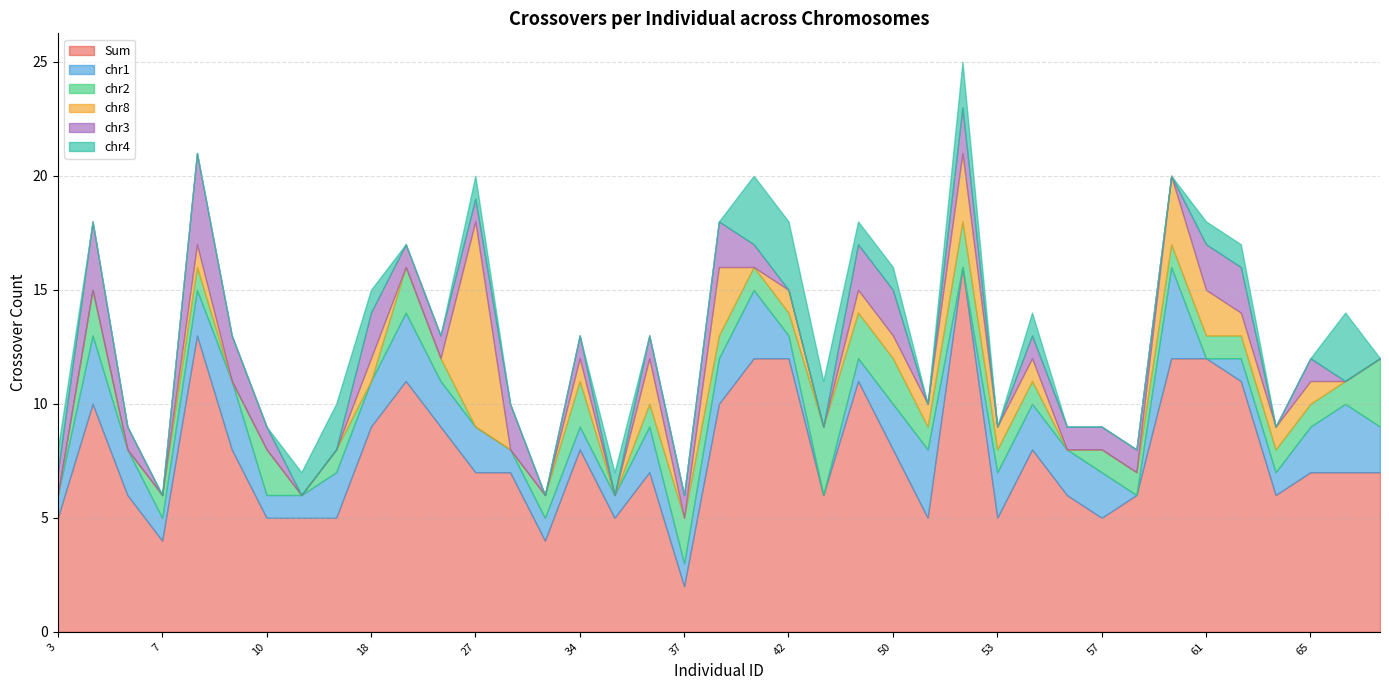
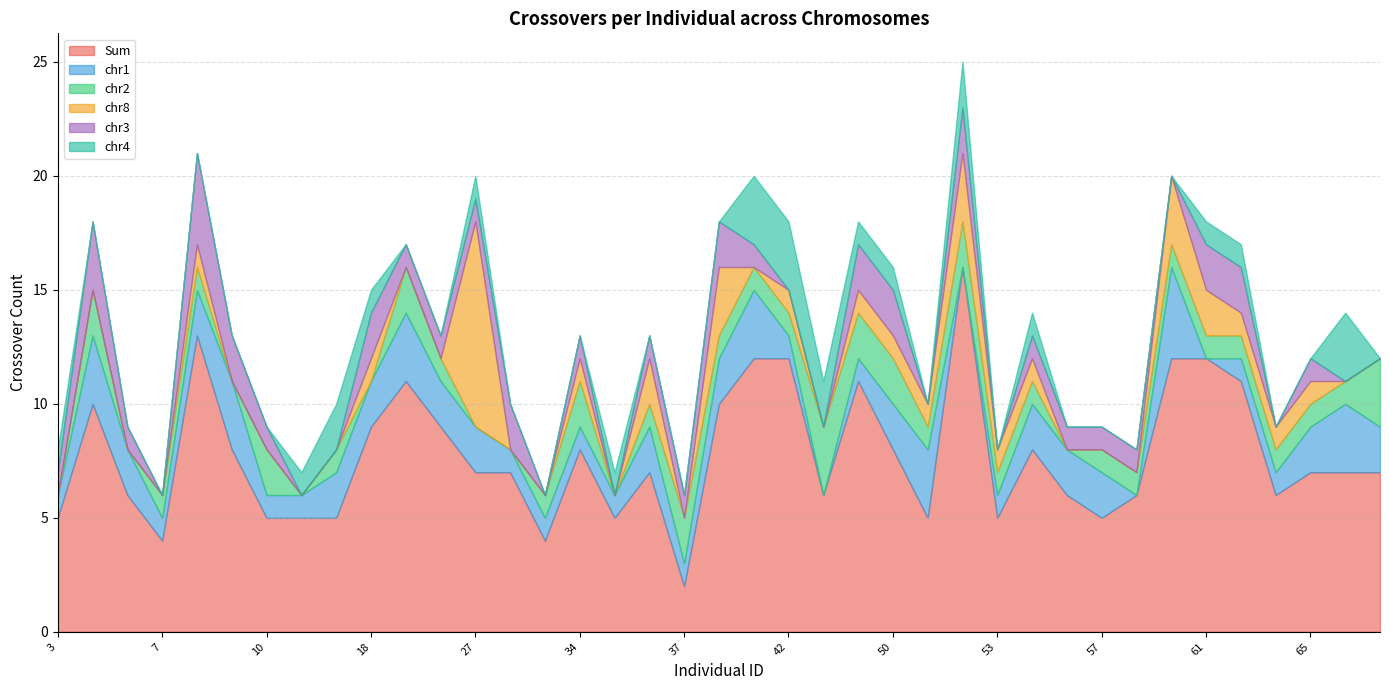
  {
    "Sum": {
      "3": 5,
      "7": 4,
      "10": 5,
      "18": 9,
      "27": 7,
      "34": 8,
      "37": 2,
      "42": 12,
      "50": 8,
      "53": 5,
      "57": 5,
      "65": 7
    },
    "chr1": {
      "7": 1,
      "10": 1,
      "34": 1,
      "37": 1,
      "42": 1,
      "50": 2,
-     "53": 2,
+     "53": 1,
      "57": 2,
      "65": 2
    },
    "chr8": {
      "18": 1,
      "27": 9,
      "34": 1,
      "50": 1,
      "61": 2,
      "65": 1
    },
    "chr3": {
      "3": 1,
      "18": 2,
      "27": 1,
      "50": 2,
      "61": 2
    }
  }
